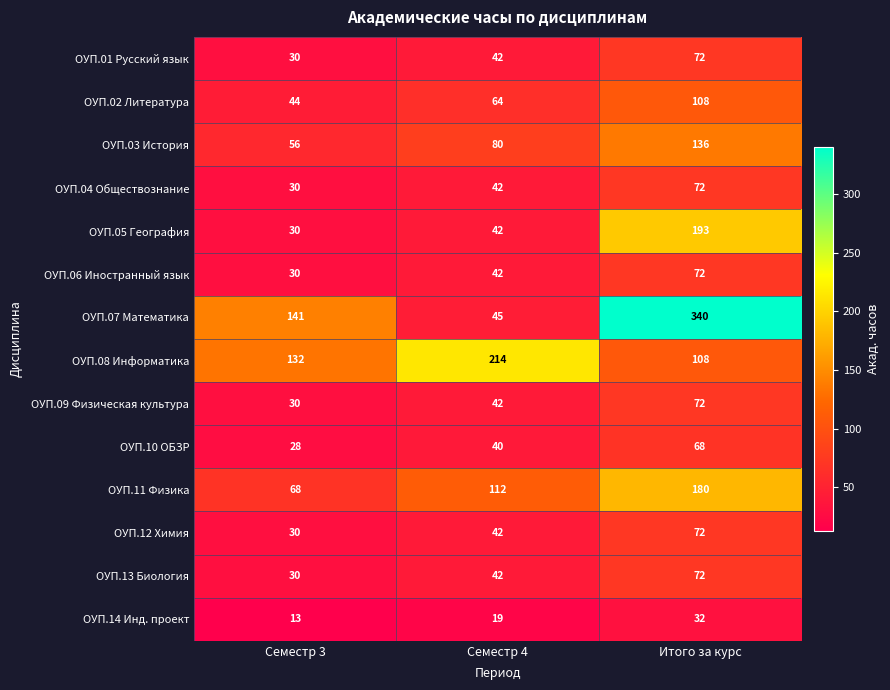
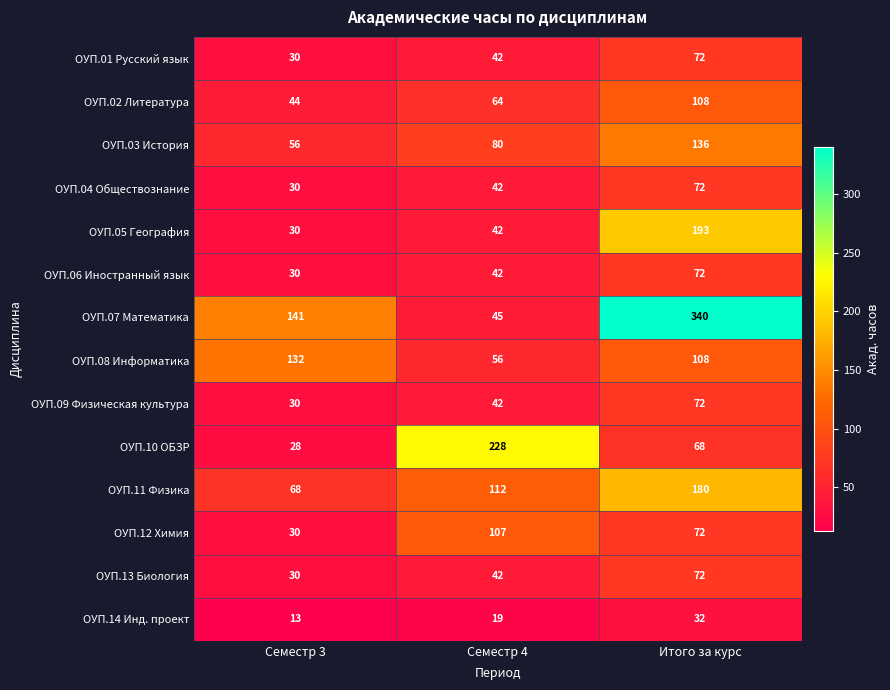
  {
    "ОУП.01 Русский язык": {
      "Семестр 3": 30,
      "Семестр 4": 42,
      "Итого за курс": 72
    },
    "ОУП.02 Литература": {
      "Семестр 3": 44,
      "Семестр 4": 64,
      "Итого за курс": 108
    },
    "ОУП.03 История": {
      "Семестр 3": 56,
      "Семестр 4": 80,
      "Итого за курс": 136
    },
    "ОУП.04 Обществознание": {
      "Семестр 3": 30,
      "Семестр 4": 42,
      "Итого за курс": 72
    },
    "ОУП.05 География": {
      "Семестр 3": 30,
      "Семестр 4": 42,
      "Итого за курс": 193
    },
    "ОУП.06 Иностранный язык": {
      "Семестр 3": 30,
      "Семестр 4": 42,
      "Итого за курс": 72
    },
    "ОУП.07 Математика": {
      "Семестр 3": 141,
      "Семестр 4": 45,
      "Итого за курс": 340
    },
    "ОУП.08 Информатика": {
      "Семестр 3": 132,
-     "Семестр 4": 214,
+     "Семестр 4": 56,
      "Итого за курс": 108
    },
    "ОУП.09 Физическая культура": {
      "Семестр 3": 30,
      "Семестр 4": 42,
      "Итого за курс": 72
    },
    "ОУП.10 ОБЗР": {
      "Семестр 3": 28,
-     "Семестр 4": 40,
+     "Семестр 4": 228,
      "Итого за курс": 68
    },
    "ОУП.11 Физика": {
      "Семестр 3": 68,
      "Семестр 4": 112,
      "Итого за курс": 180
    },
    "ОУП.12 Химия": {
      "Семестр 3": 30,
-     "Семестр 4": 42,
+     "Семестр 4": 107,
      "Итого за курс": 72
    },
    "ОУП.13 Биология": {
      "Семестр 3": 30,
      "Семестр 4": 42,
      "Итого за курс": 72
    },
    "ОУП.14 Инд. проект": {
      "Семестр 3": 13,
      "Семестр 4": 19,
      "Итого за курс": 32
    }
  }
